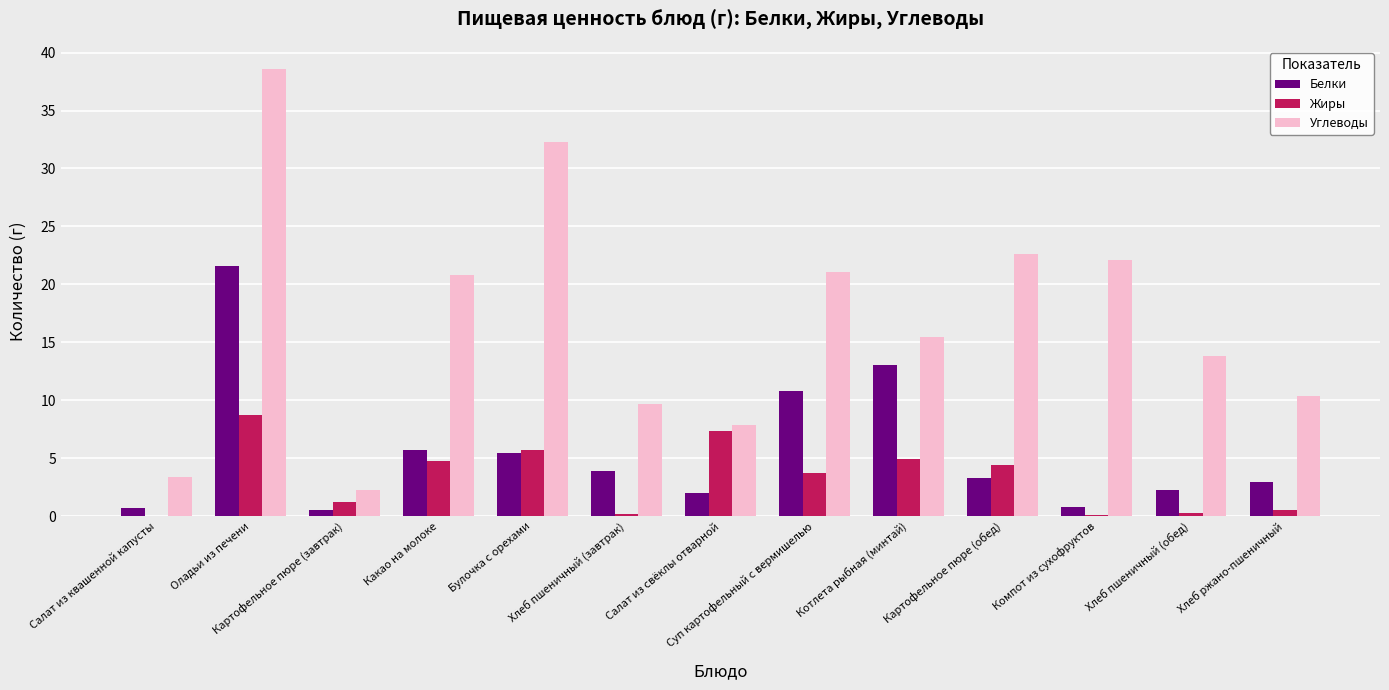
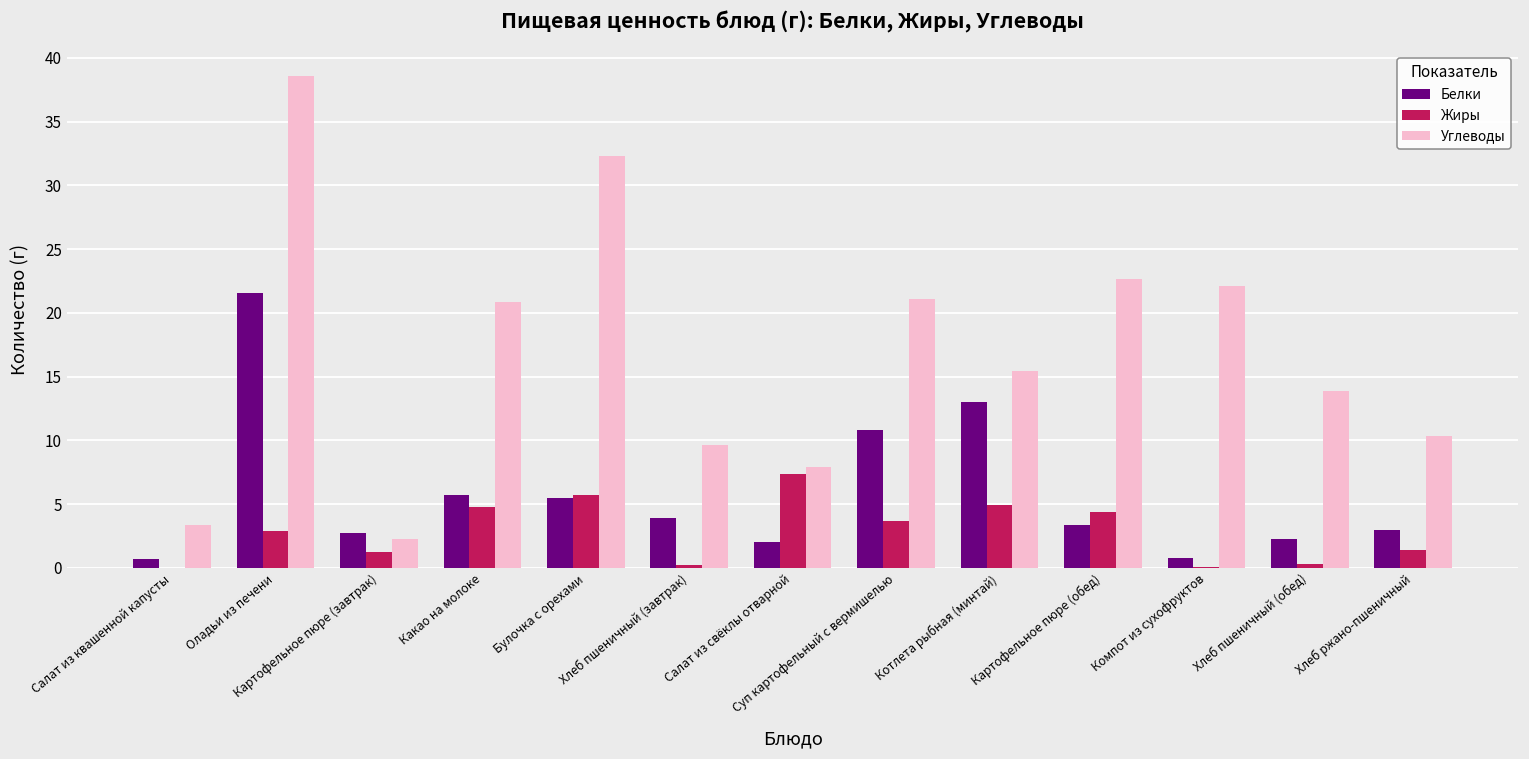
  {
    "Белки": {
      "Салат из квашенной капусты": 0.7,
      "Оладьи из печени": 21.6,
-     "Картофельное пюре (завтрак)": 0.6,
+     "Картофельное пюре (завтрак)": 2.7,
      "Какао на молоке": 5.7,
      "Булочка с орехами": 5.5,
      "Хлеб пшеничный (завтрак)": 3.9,
      "Салат из свёклы отварной": 2.0,
      "Суп картофельный с вермишелью": 10.8,
      "Котлета рыбная (минтай)": 13.0,
      "Картофельное пюре (обед)": 3.3,
      "Компот из сухофруктов": 0.8,
      "Хлеб пшеничный (обед)": 2.3,
      "Хлеб ржано-пшеничный": 2.9
    },
    "Жиры": {
-     "Оладьи из печени": 8.7,
+     "Оладьи из печени": 2.9,
      "Картофельное пюре (завтрак)": 1.2,
      "Какао на молоке": 4.8,
      "Булочка с орехами": 5.7,
      "Салат из свёклы отварной": 7.3,
      "Суп картофельный с вермишелью": 3.7,
      "Котлета рыбная (минтай)": 4.9,
      "Картофельное пюре (обед)": 4.4,
      "Хлеб пшеничный (обед)": 0.3,
-     "Хлеб ржано-пшеничный": 0.5
+     "Хлеб ржано-пшеничный": 1.4
    },
    "Углеводы": {
      "Салат из квашенной капусты": 3.4,
      "Оладьи из печени": 38.6,
      "Картофельное пюре (завтрак)": 2.3,
      "Какао на молоке": 20.8,
      "Булочка с орехами": 32.3,
      "Хлеб пшеничный (завтрак)": 9.7,
      "Салат из свёклы отварной": 7.9,
      "Суп картофельный с вермишелью": 21.1,
      "Котлета рыбная (минтай)": 15.4,
      "Картофельное пюре (обед)": 22.7,
      "Компот из сухофруктов": 22.1,
      "Хлеб пшеничный (обед)": 13.9,
      "Хлеб ржано-пшеничный": 10.4
    }
  }
